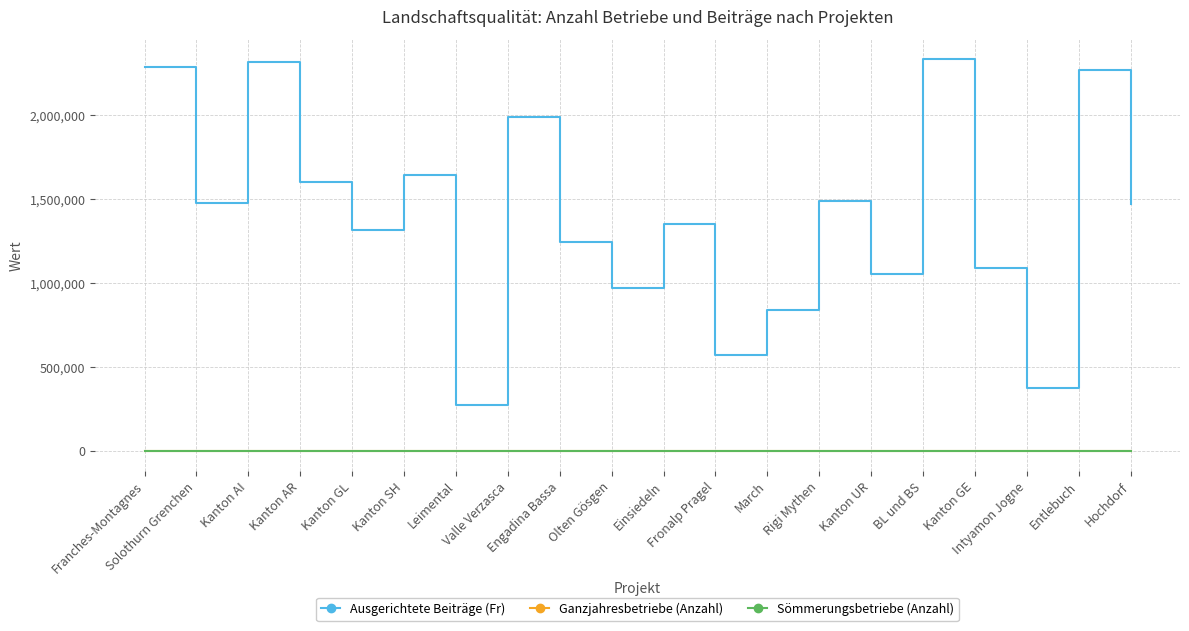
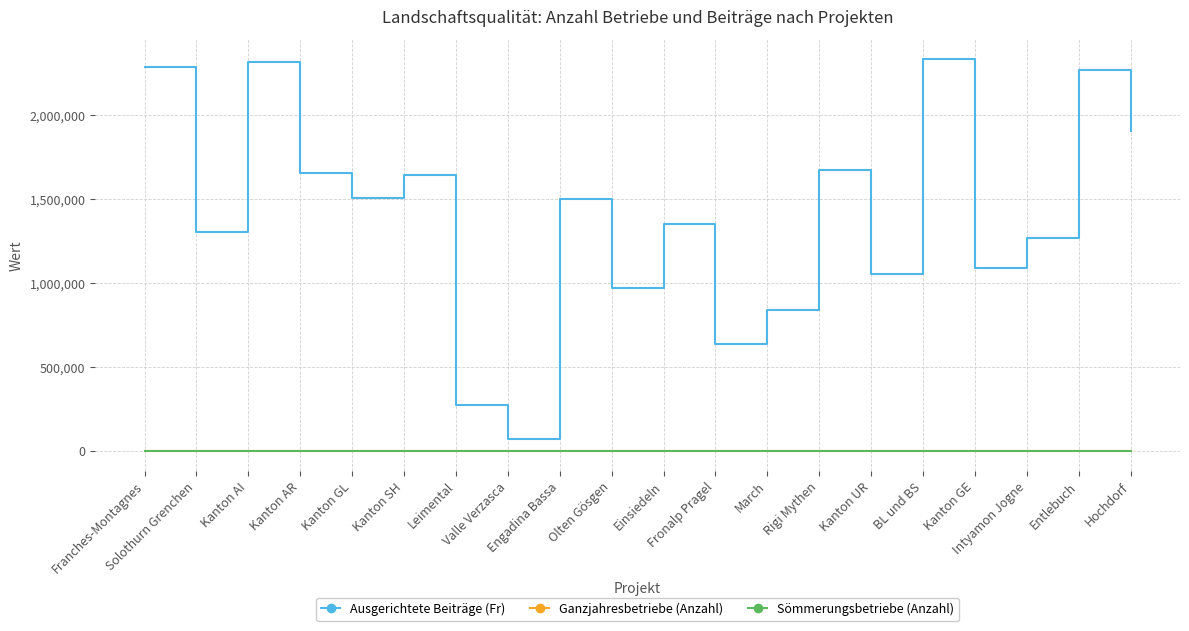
  {
    "Ausgerichtete Beiträge (Fr)": {
      "Franches-Montagnes": "2,290,000",
-     "Solothurn Grenchen": "1,480,000",
+     "Solothurn Grenchen": "1,300,000",
      "Kanton AI": "2,320,000",
-     "Kanton AR": "1,610,000",
-     "Kanton GL": "1,320,000",
+     "Kanton AR": "1,660,000",
+     "Kanton GL": "1,510,000",
      "Kanton SH": "1,640,000",
      "Leimental": "270,000",
-     "Valle Verzasca": "1,990,000",
-     "Engadina Bassa": "1,250,000",
+     "Valle Verzasca": "70,000",
+     "Engadina Bassa": "1,500,000",
      "Olten Gösgen": "970,000",
      "Einsiedeln": "1,360,000",
-     "Fronalp Pragel": "570,000",
+     "Fronalp Pragel": "640,000",
      "March": "840,000",
-     "Rigi Mythen": "1,490,000",
+     "Rigi Mythen": "1,670,000",
      "Kanton UR": "1,060,000",
      "BL und BS": "2,340,000",
      "Kanton GE": "1,090,000",
-     "Intyamon Jogne": "380,000",
+     "Intyamon Jogne": "1,270,000",
      "Entlebuch": "2,270,000",
-     "Hochdorf": "1,470,000"
+     "Hochdorf": "1,910,000"
    },
    "Sömmerungsbetriebe (Anzahl)": {
      "Franches-Montagnes": "0",
      "Solothurn Grenchen": "0",
      "Kanton AI": "0",
      "Kanton AR": "0",
      "Kanton GL": "0",
      "Kanton SH": "0",
      "Leimental": "0",
      "Valle Verzasca": "0",
      "Engadina Bassa": "0",
      "Olten Gösgen": "0",
      "Einsiedeln": "0",
      "Fronalp Pragel": "0",
      "March": "0",
      "Rigi Mythen": "0",
      "Kanton UR": "0",
      "BL und BS": "0",
      "Kanton GE": "0",
      "Intyamon Jogne": "0",
      "Entlebuch": "0",
      "Hochdorf": "0"
    }
  }
